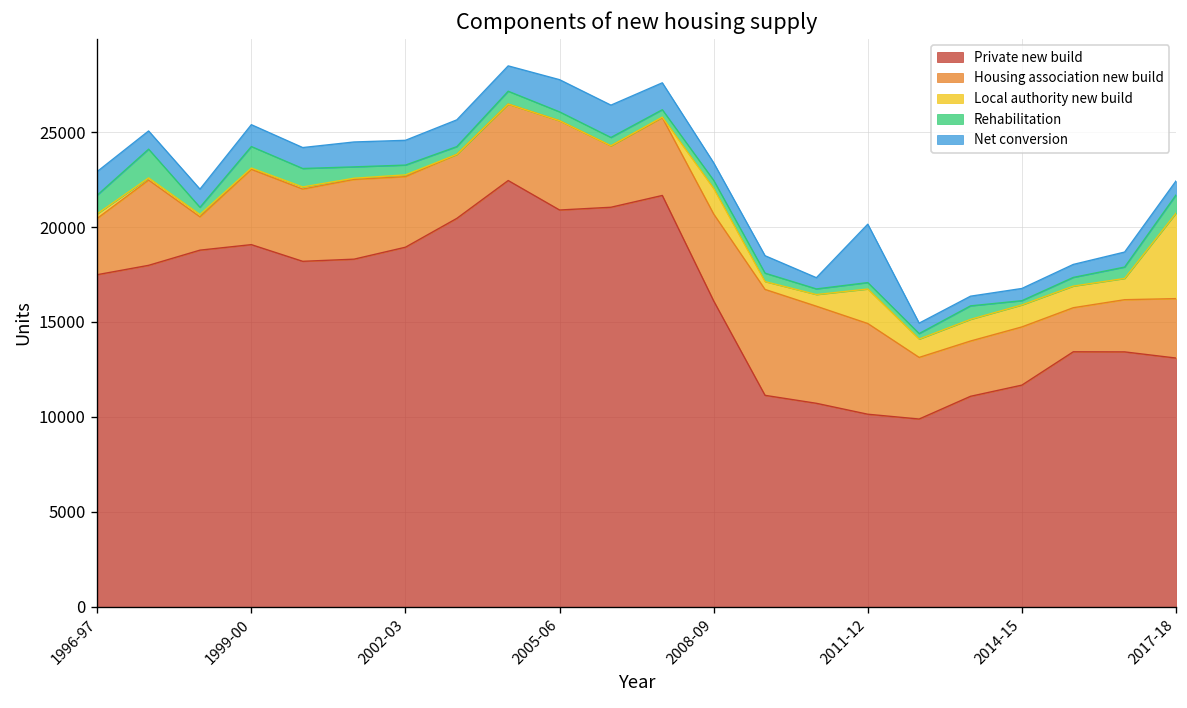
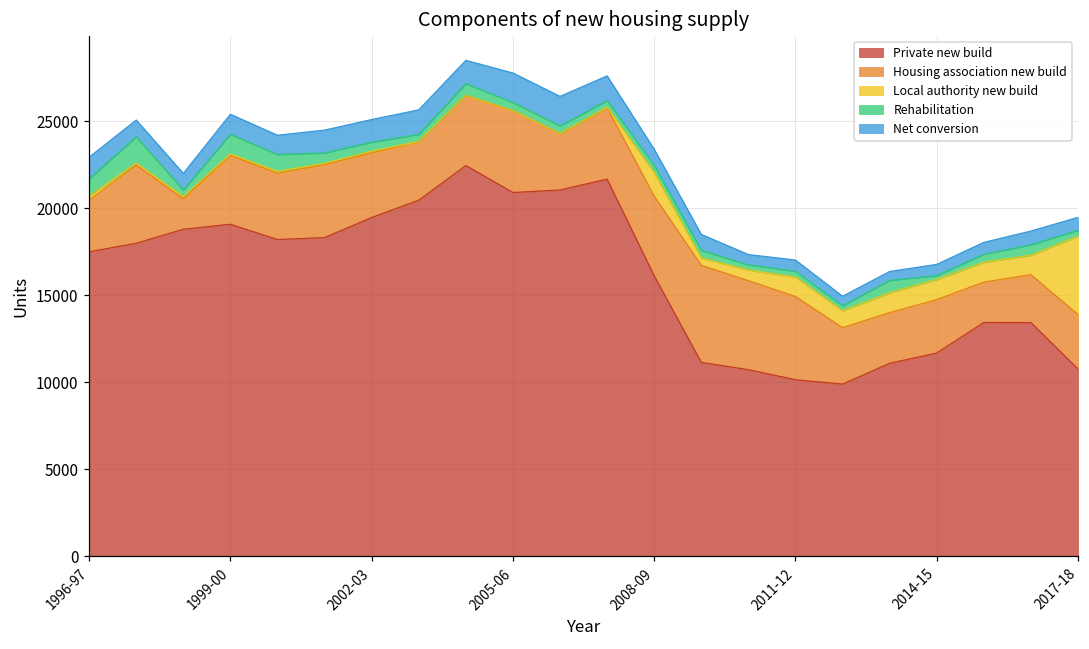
  {
    "Private new build": {
      "1996-97": 17500,
      "1999-00": 19100,
-     "2002-03": 18900,
+     "2002-03": 19500,
      "2005-06": 20900,
      "2008-09": 16100,
      "2011-12": 10100,
      "2014-15": 11700,
-     "2017-18": 13100
+     "2017-18": 10800
    },
    "Housing association new build": {
      "1996-97": 3000,
      "2008-09": 4600,
      "2011-12": 4800,
      "2014-15": 3100,
      "2017-18": 3100
    },
    "Local authority new build": {
      "1996-97": 200,
      "2008-09": 1300,
-     "2011-12": 1800,
+     "2011-12": 1100,
      "2014-15": 1200,
      "2017-18": 4500
    },
    "Rehabilitation": {
      "1996-97": 1000,
      "1999-00": 1100,
      "2002-03": 500,
      "2005-06": 500,
      "2008-09": 400,
      "2011-12": 300,
      "2014-15": 200,
-     "2017-18": 1000
+     "2017-18": 300
    },
    "Net conversion": {
      "1996-97": 1200,
      "1999-00": 1200,
      "2002-03": 1300,
      "2005-06": 1700,
      "2008-09": 900,
-     "2011-12": 3100,
+     "2011-12": 600,
      "2014-15": 600,
      "2017-18": 700
    }
  }
